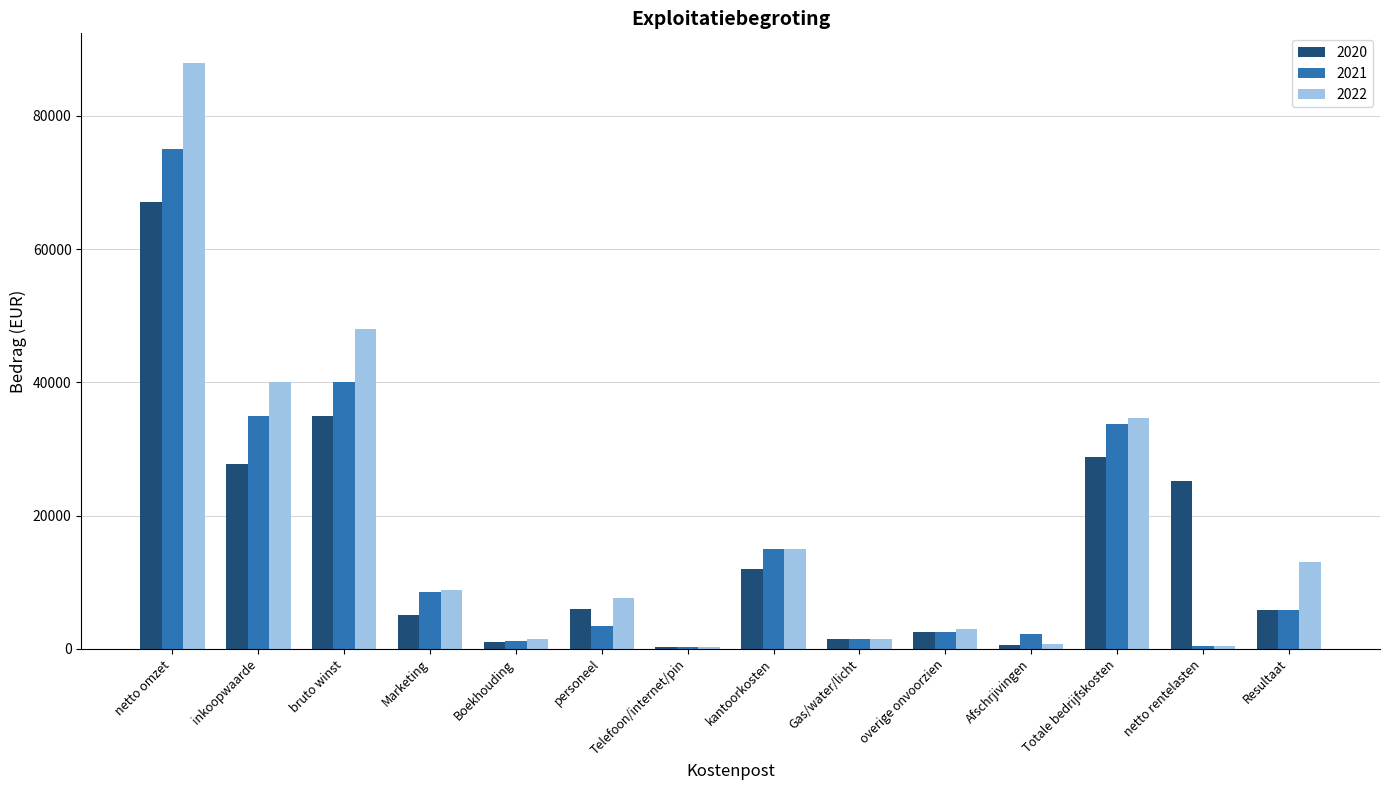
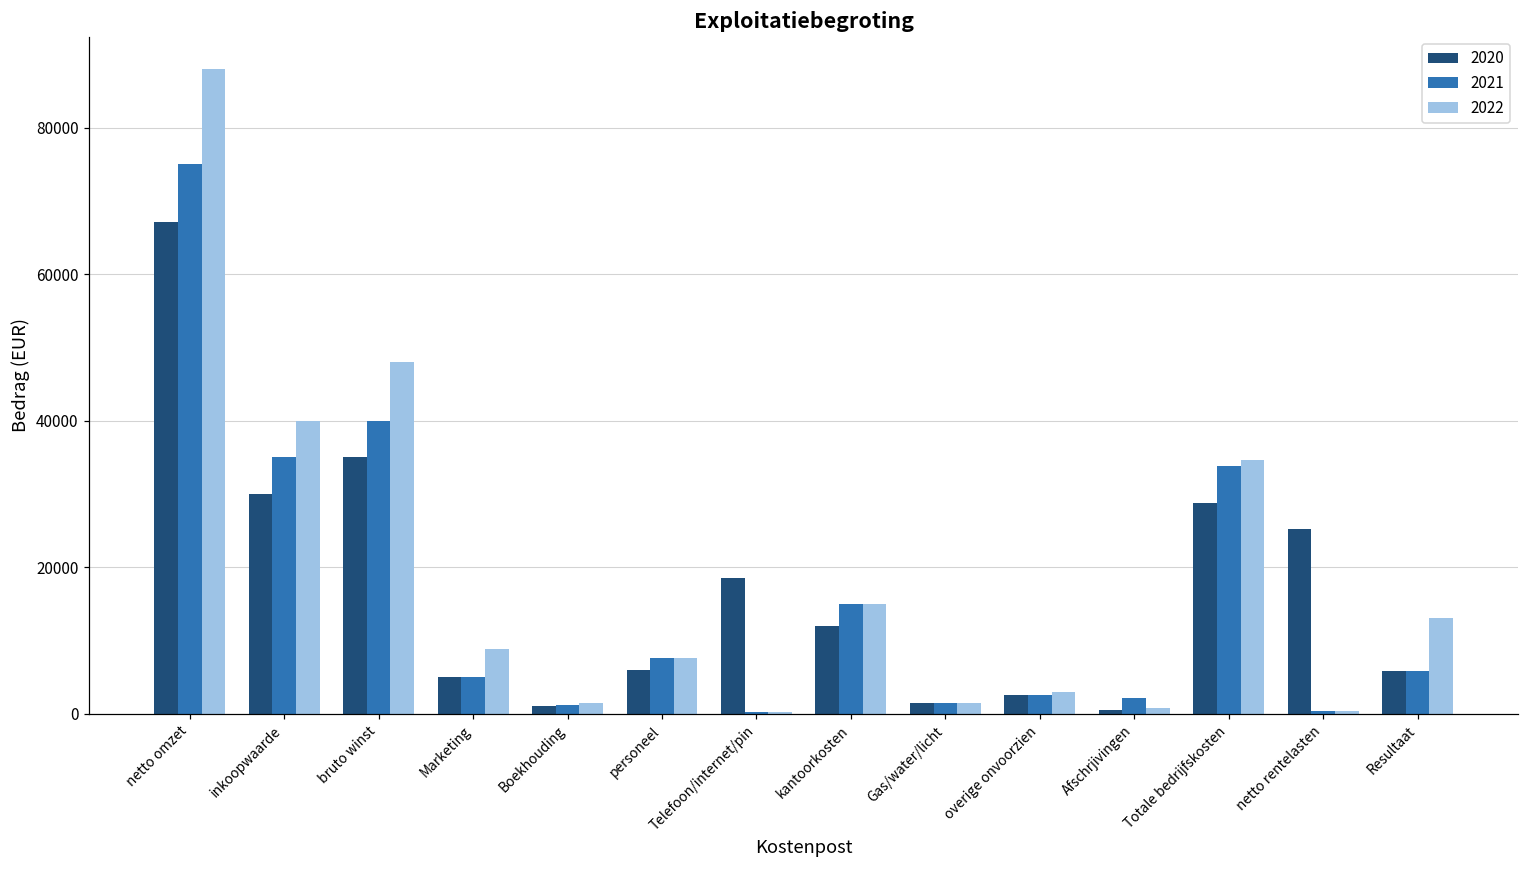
  {
    "2020": {
      "netto omzet": 67000,
-     "inkoopwaarde": 28000,
+     "inkoopwaarde": 30000,
      "bruto winst": 35000,
      "Marketing": 5000,
      "Boekhouding": 1000,
      "personeel": 6000,
-     "Telefoon/internet/pin": 0,
+     "Telefoon/internet/pin": 18000,
      "kantoorkosten": 12000,
      "Gas/water/licht": 2000,
      "overige onvoorzien": 3000,
      "Afschrjivingen": 1000,
      "Totale bedrijfskosten": 29000,
      "netto rentelasten": 25000,
      "Resultaat": 6000
    },
    "2021": {
      "netto omzet": 75000,
      "inkoopwaarde": 35000,
      "bruto winst": 40000,
-     "Marketing": 9000,
+     "Marketing": 5000,
      "Boekhouding": 1000,
-     "personeel": 3000,
+     "personeel": 8000,
      "kantoorkosten": 15000,
      "Gas/water/licht": 2000,
      "overige onvoorzien": 3000,
      "Afschrjivingen": 2000,
      "Totale bedrijfskosten": 34000,
      "netto rentelasten": 0,
      "Resultaat": 6000
    },
    "2022": {
      "netto omzet": 88000,
      "inkoopwaarde": 40000,
      "bruto winst": 48000,
      "Marketing": 9000,
      "Boekhouding": 2000,
      "personeel": 8000,
      "kantoorkosten": 15000,
      "Gas/water/licht": 2000,
      "overige onvoorzien": 3000,
      "Afschrjivingen": 1000,
      "Totale bedrijfskosten": 35000,
      "netto rentelasten": 0,
      "Resultaat": 13000
    }
  }
